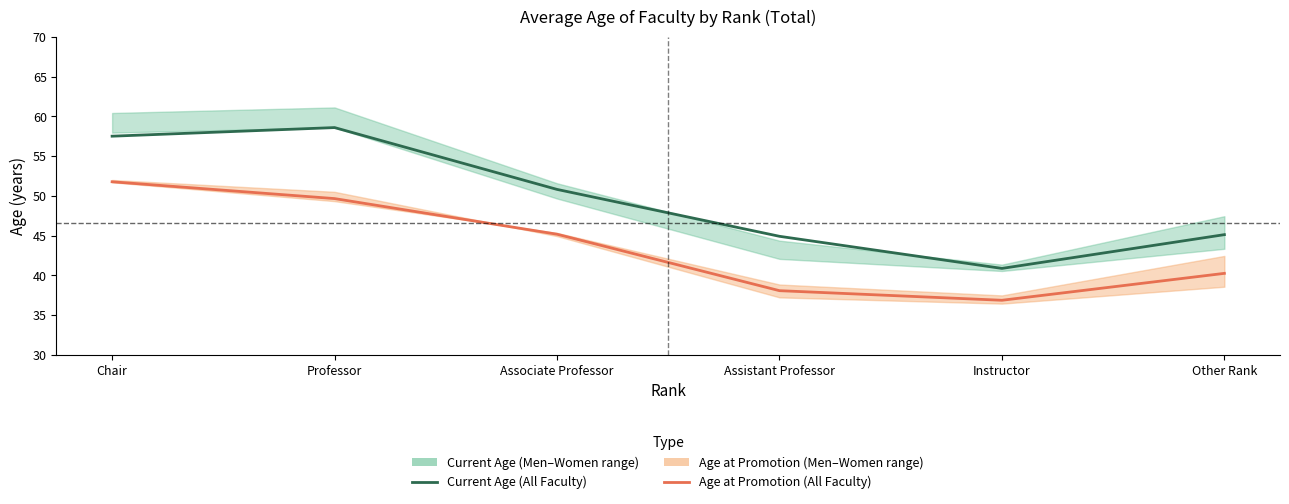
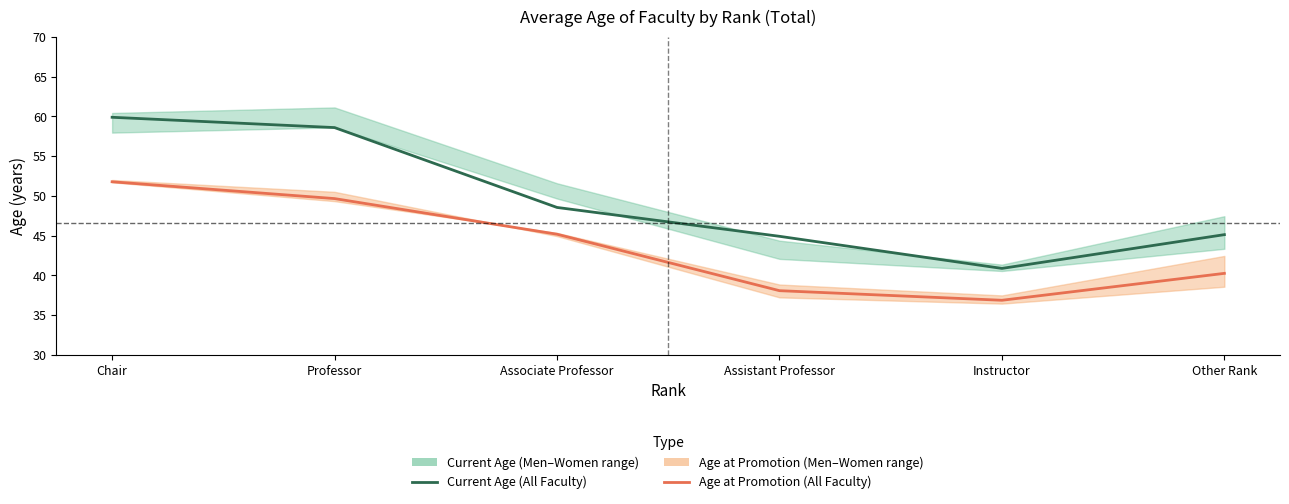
  {
    "Current Age (All Faculty)": {
-     "Chair": 58,
+     "Chair": 60,
      "Professor": 59,
-     "Associate Professor": 51,
+     "Associate Professor": 49,
      "Assistant Professor": 45,
      "Instructor": 41,
      "Other Rank": 45
    }
  }
